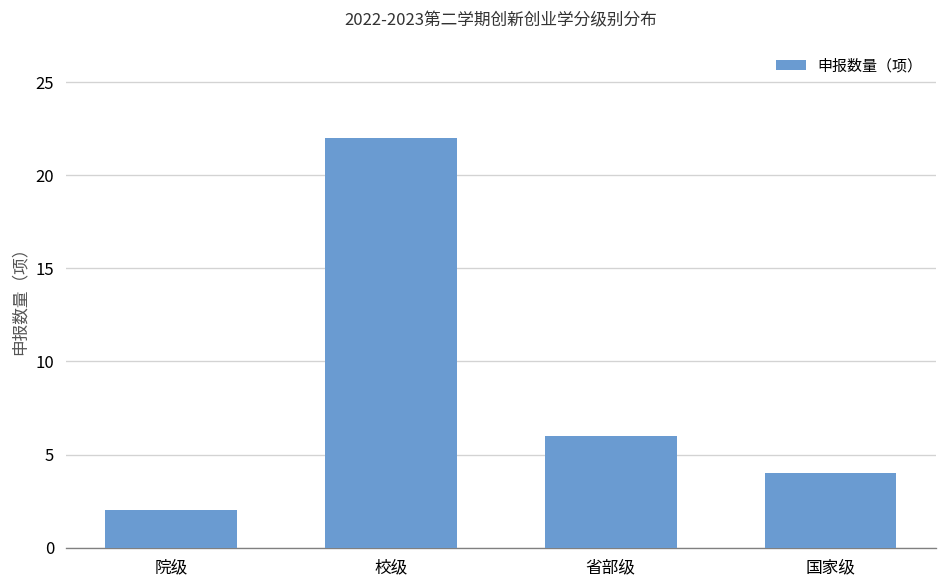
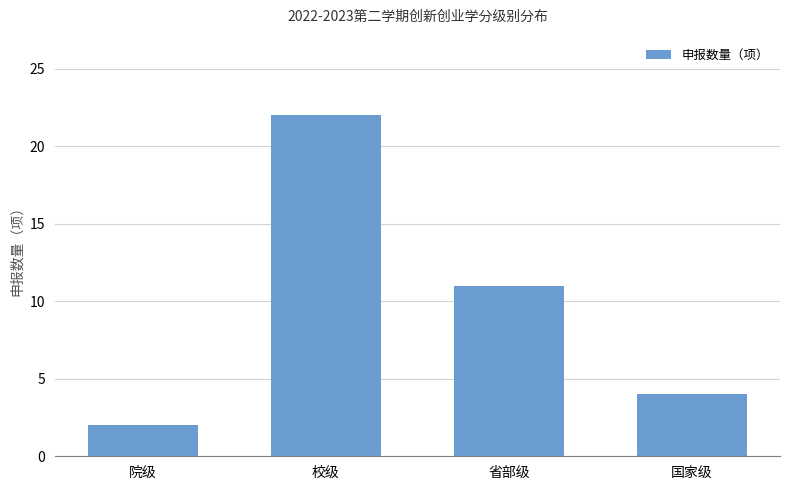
  {
    "院级": 2,
    "校级": 22,
-   "省部级": 6,
+   "省部级": 11,
    "国家级": 4
  }
